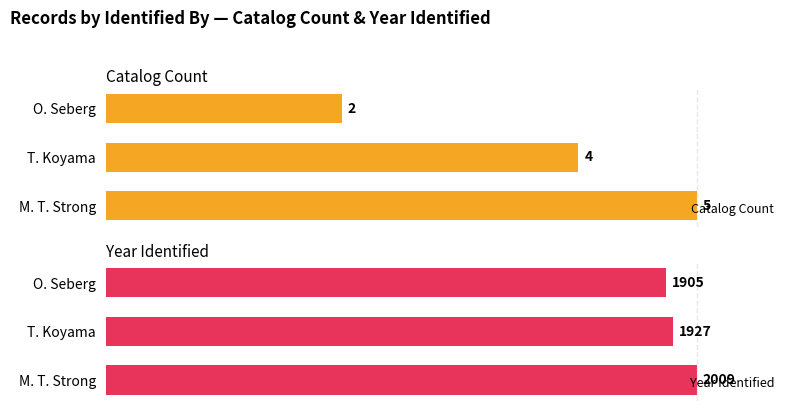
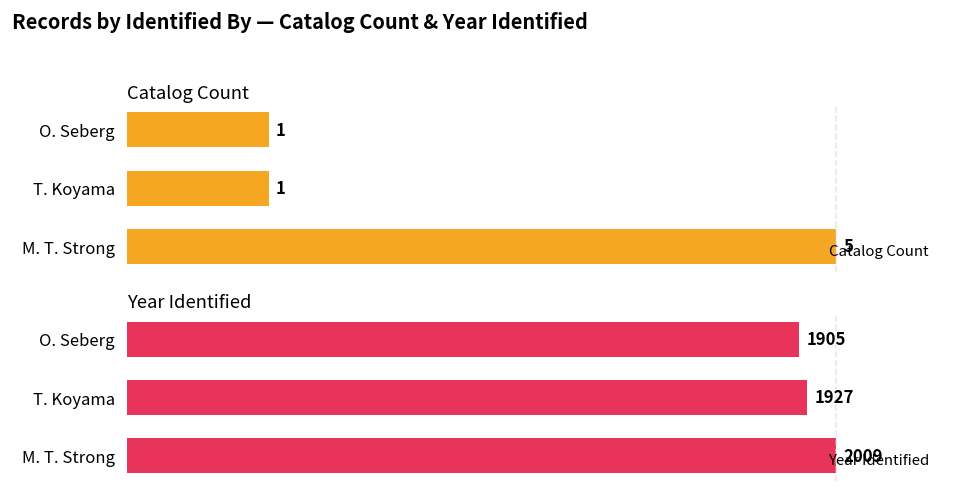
  {
    "Catalog Count": {
-     "O. Seberg": 2,
-     "T. Koyama": 4,
+     "O. Seberg": 1,
+     "T. Koyama": 1,
      "M. T. Strong": 5
    },
    "Year Identified": {
      "O. Seberg": 1905,
      "T. Koyama": 1927,
      "M. T. Strong": 2009
    }
  }
